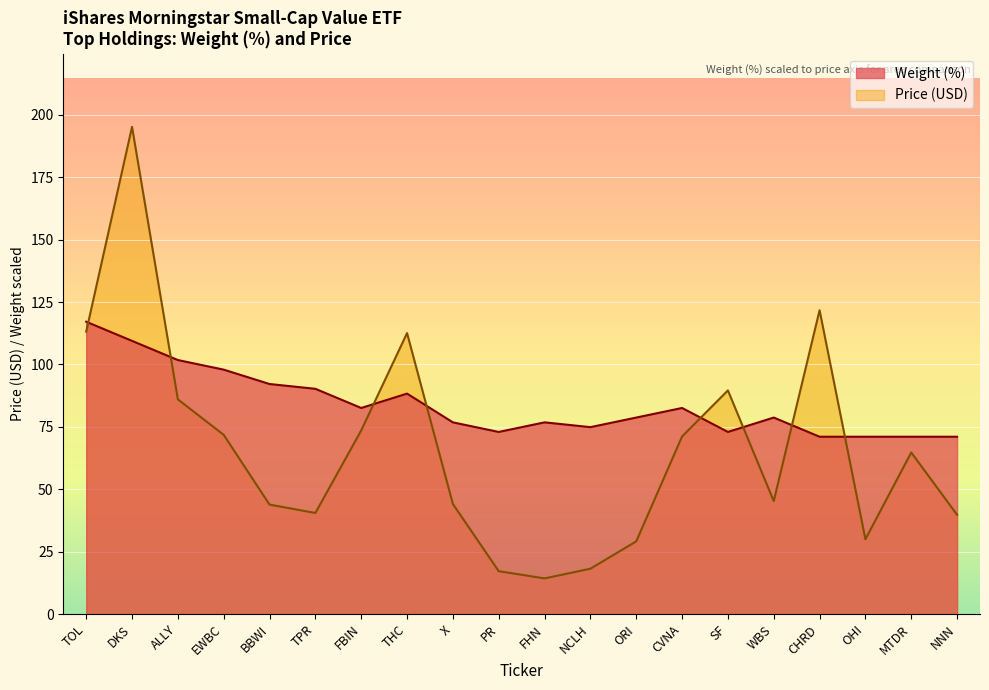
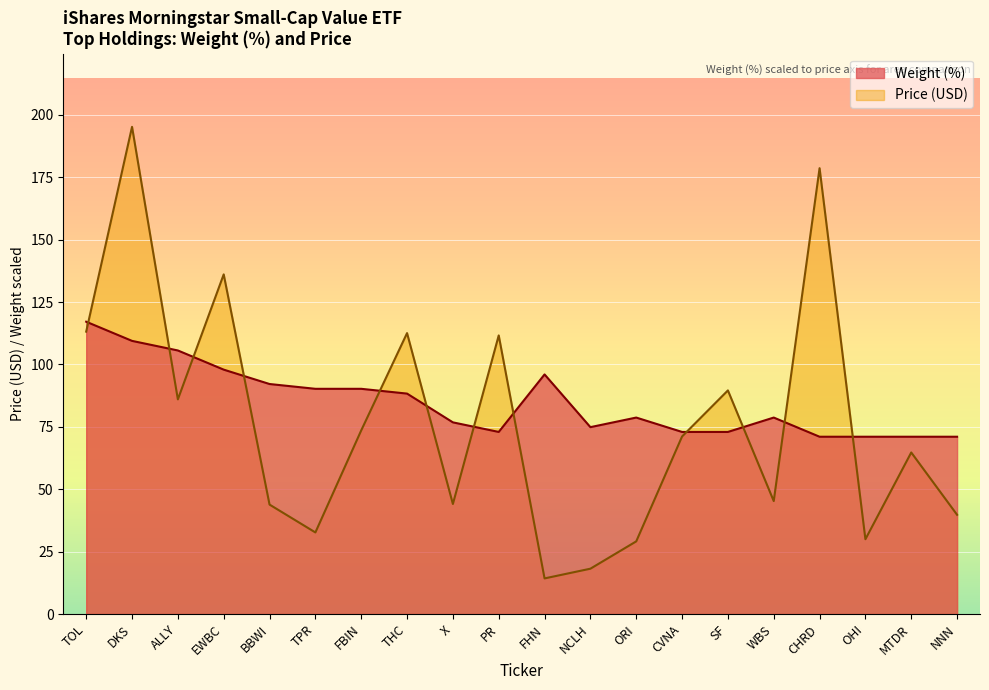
  {
    "Weight (%)": {
      "TOL": 117,
      "DKS": 109,
-     "ALLY": 102,
+     "ALLY": 106,
      "EWBC": 98,
      "BBWI": 92,
      "TPR": 90,
-     "FBIN": 83,
+     "FBIN": 90,
      "THC": 88,
      "X": 77,
      "PR": 73,
-     "FHN": 77,
+     "FHN": 96,
      "NCLH": 75,
      "ORI": 79,
-     "CVNA": 83,
+     "CVNA": 73,
      "SF": 73,
      "WBS": 79,
      "CHRD": 71,
      "OHI": 71,
      "MTDR": 71,
      "NNN": 71
    },
    "Price (USD)": {
      "TOL": 113,
      "DKS": 195,
      "ALLY": 86,
-     "EWBC": 72,
+     "EWBC": 136,
      "BBWI": 44,
-     "TPR": 41,
+     "TPR": 33,
      "FBIN": 74,
      "THC": 113,
      "X": 44,
-     "PR": 17,
+     "PR": 112,
      "FHN": 14,
      "NCLH": 18,
      "ORI": 29,
      "CVNA": 71,
      "SF": 90,
      "WBS": 45,
-     "CHRD": 122,
+     "CHRD": 179,
      "OHI": 30,
      "MTDR": 65,
      "NNN": 40
    }
  }
